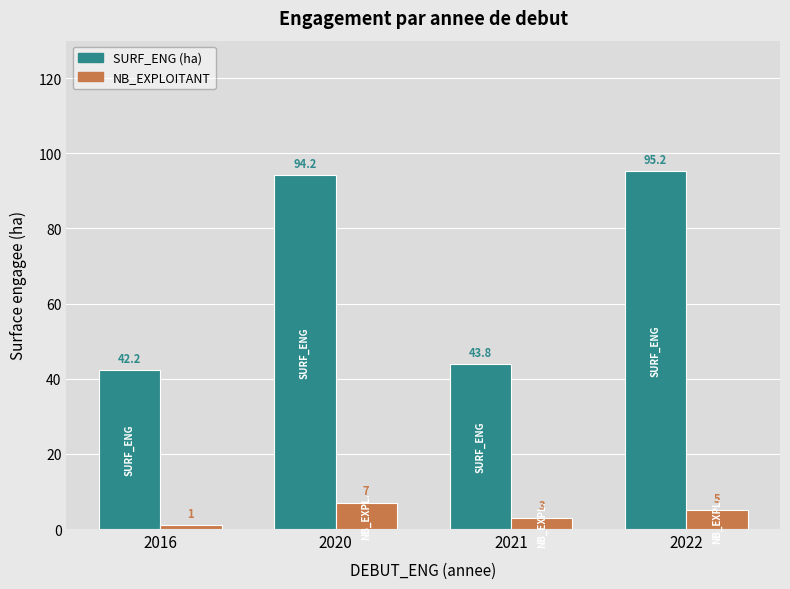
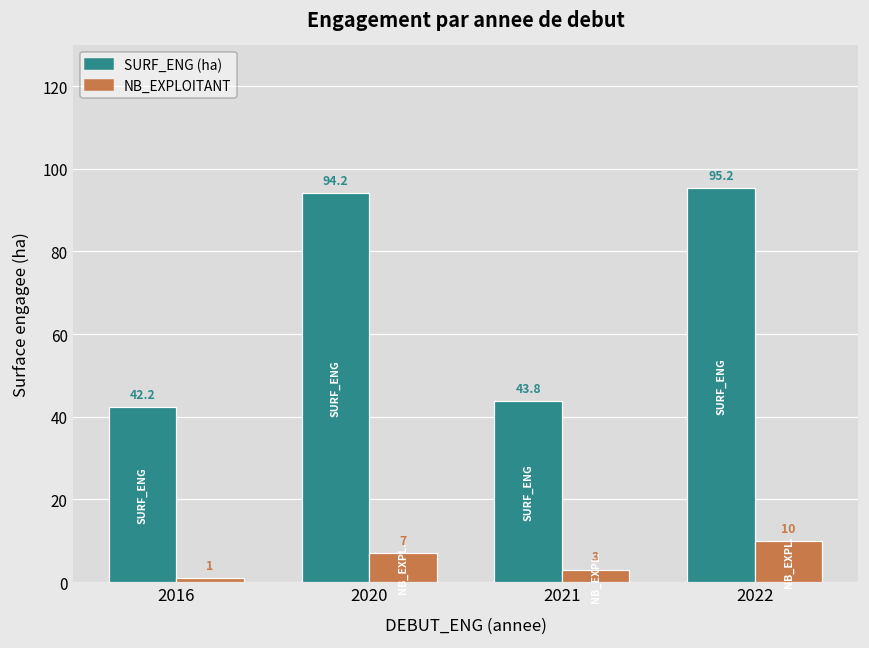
  {
    "NB_EXPLOITANT": {
      "2016": 1,
      "2020": 7,
      "2021": 3,
-     "2022": 5
+     "2022": 10
    }
  }
